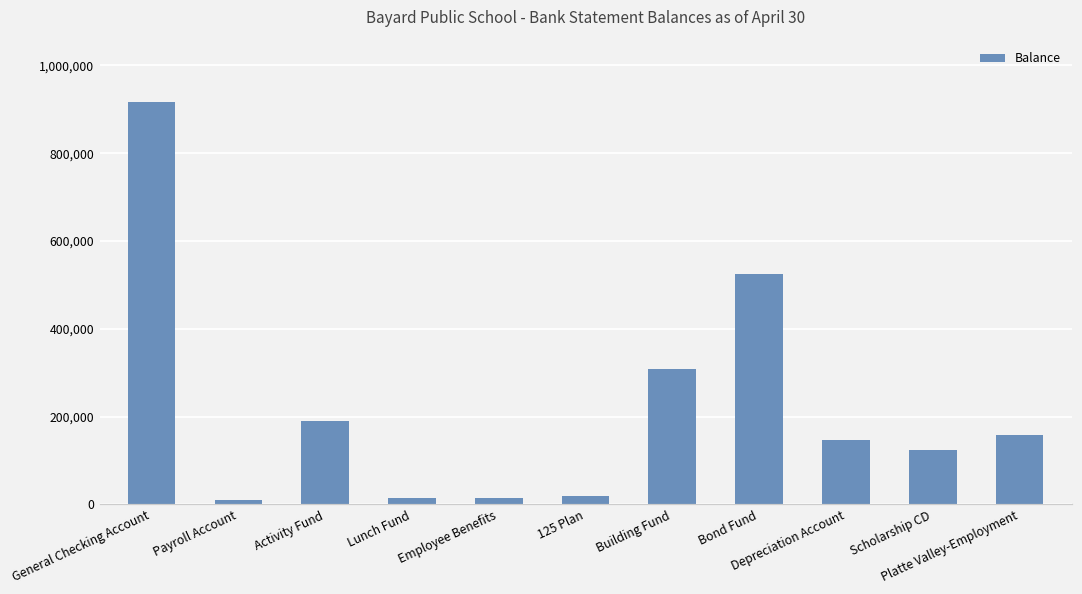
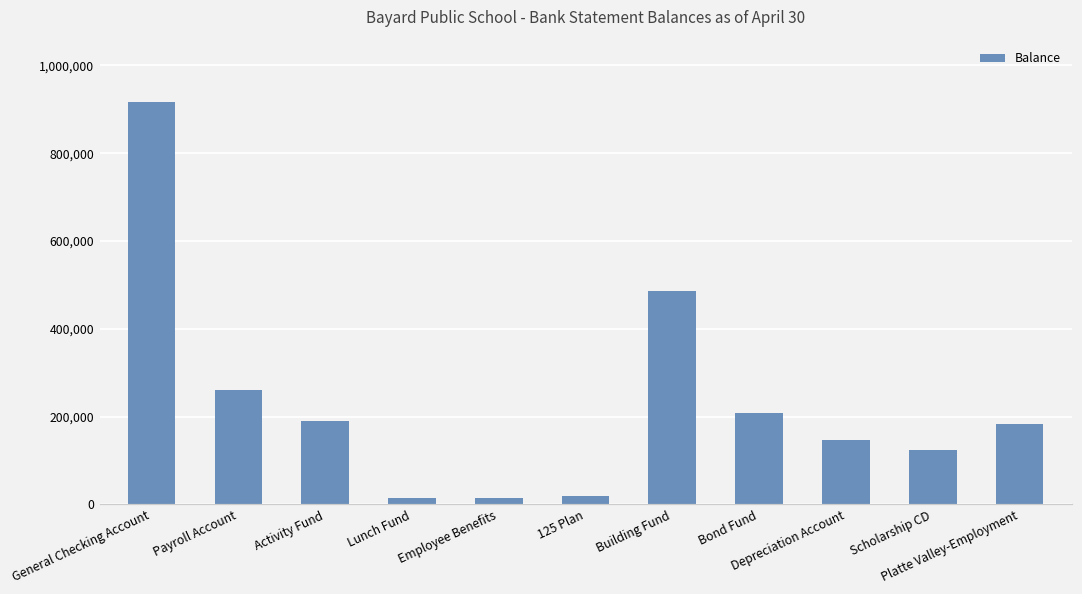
  {
    "General Checking Account": "920,000",
-   "Payroll Account": "10,000",
+   "Payroll Account": "260,000",
    "Activity Fund": "190,000",
    "Lunch Fund": "10,000",
    "Employee Benefits": "10,000",
    "125 Plan": "20,000",
-   "Building Fund": "310,000",
-   "Bond Fund": "520,000",
+   "Building Fund": "490,000",
+   "Bond Fund": "210,000",
    "Depreciation Account": "150,000",
    "Scholarship CD": "120,000",
-   "Platte Valley-Employment": "160,000"
+   "Platte Valley-Employment": "180,000"
  }
